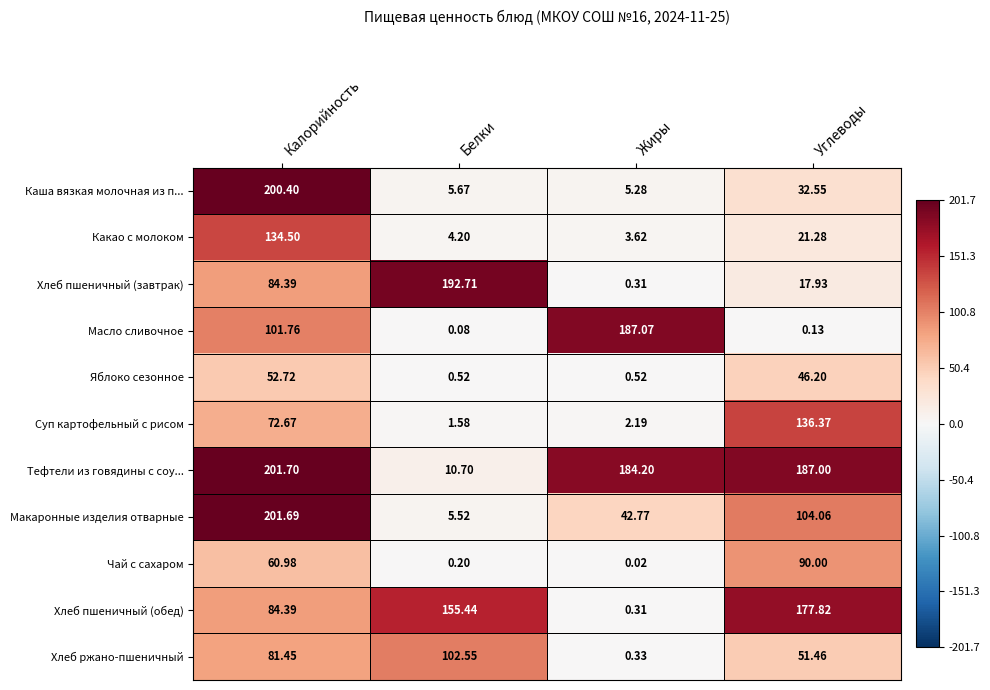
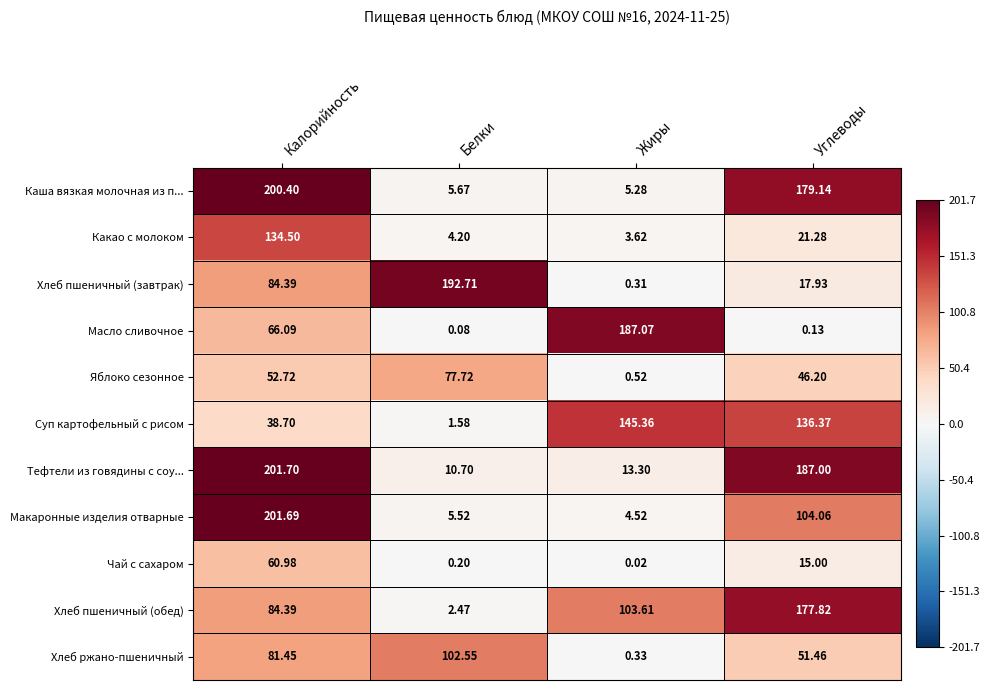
  {
    "Каша вязкая молочная из п...": {
      "Калорийность": 200.40,
      "Белки": 5.67,
      "Жиры": 5.28,
-     "Углеводы": 32.55
+     "Углеводы": 179.14
    },
    "Какао с молоком": {
      "Калорийность": 134.50,
      "Белки": 4.20,
      "Жиры": 3.62,
      "Углеводы": 21.28
    },
    "Хлеб пшеничный (завтрак)": {
      "Калорийность": 84.39,
      "Белки": 192.71,
      "Жиры": 0.31,
      "Углеводы": 17.93
    },
    "Масло сливочное": {
-     "Калорийность": 101.76,
+     "Калорийность": 66.09,
      "Белки": 0.08,
      "Жиры": 187.07,
      "Углеводы": 0.13
    },
    "Яблоко сезонное": {
      "Калорийность": 52.72,
-     "Белки": 0.52,
+     "Белки": 77.72,
      "Жиры": 0.52,
      "Углеводы": 46.20
    },
    "Суп картофельный с рисом": {
-     "Калорийность": 72.67,
+     "Калорийность": 38.70,
      "Белки": 1.58,
-     "Жиры": 2.19,
+     "Жиры": 145.36,
      "Углеводы": 136.37
    },
    "Тефтели из говядины с соу...": {
      "Калорийность": 201.70,
      "Белки": 10.70,
-     "Жиры": 184.20,
+     "Жиры": 13.30,
      "Углеводы": 187.00
    },
    "Макаронные изделия отварные": {
      "Калорийность": 201.69,
      "Белки": 5.52,
-     "Жиры": 42.77,
+     "Жиры": 4.52,
      "Углеводы": 104.06
    },
    "Чай с сахаром": {
      "Калорийность": 60.98,
      "Белки": 0.20,
      "Жиры": 0.02,
-     "Углеводы": 90.00
+     "Углеводы": 15.00
    },
    "Хлеб пшеничный (обед)": {
      "Калорийность": 84.39,
-     "Белки": 155.44,
-     "Жиры": 0.31,
+     "Белки": 2.47,
+     "Жиры": 103.61,
      "Углеводы": 177.82
    },
    "Хлеб ржано-пшеничный": {
      "Калорийность": 81.45,
      "Белки": 102.55,
      "Жиры": 0.33,
      "Углеводы": 51.46
    }
  }
